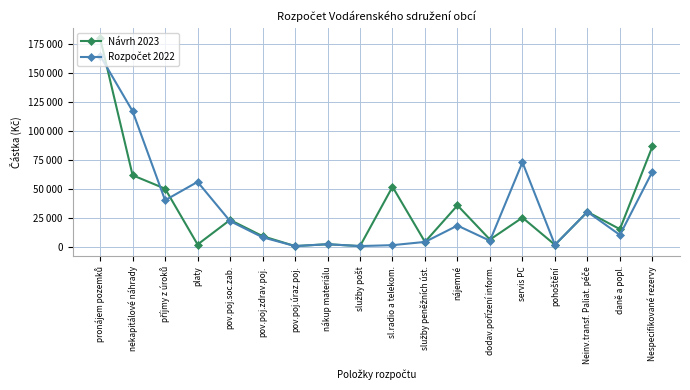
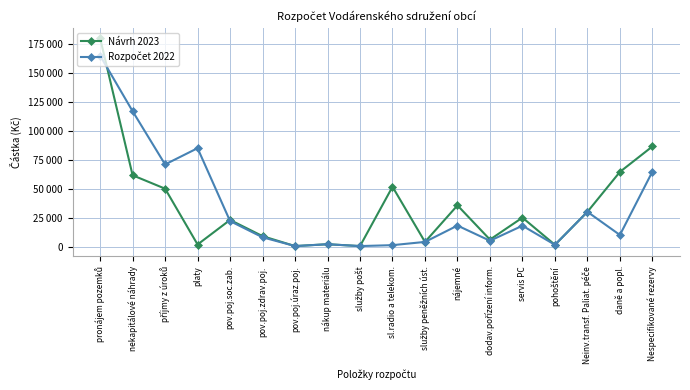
  {
    "Návrh 2023": {
      "nekapitálové náhrady": 62000,
      "příjmy z úroků": 50000,
      "platy": 2000,
      "sl.radio a telekom.": 52000,
      "nájemné": 36000,
      "servis PC": 25000,
-     "daně a popl.": 15000,
+     "daně a popl.": 65000,
      "Nespecifikované rezervy": 87000
    },
    "Rozpočet 2022": {
      "nekapitálové náhrady": 117000,
-     "příjmy z úroků": 40000,
-     "platy": 56000,
+     "příjmy z úroků": 71000,
+     "platy": 85000,
      "sl.radio a telekom.": 1000,
      "nájemné": 18000,
-     "servis PC": 73000,
+     "servis PC": 18000,
      "daně a popl.": 10000,
      "Nespecifikované rezervy": 65000
    }
  }
